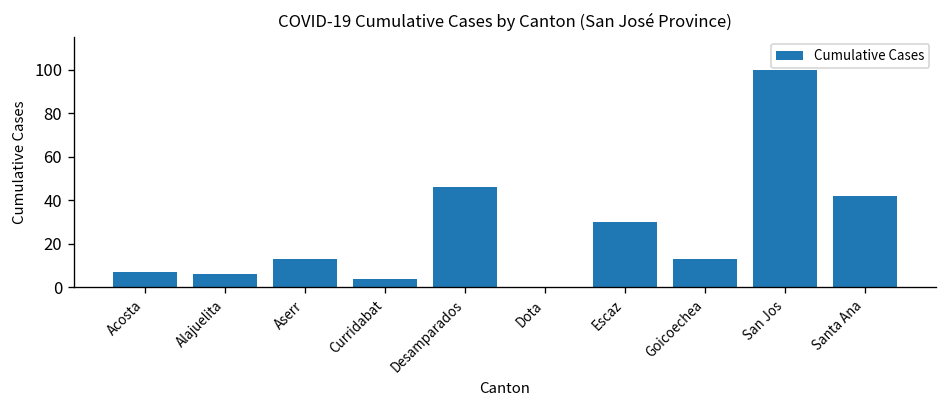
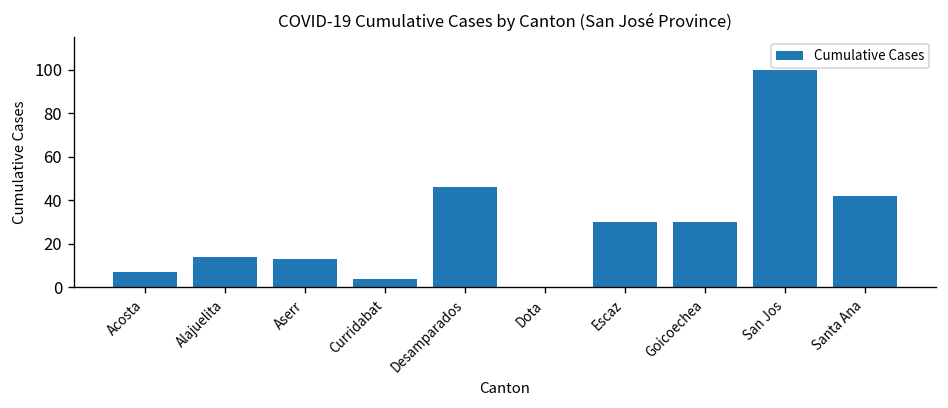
  {
    "Acosta": 7,
-   "Alajuelita": 6,
+   "Alajuelita": 14,
    "Aserr": 13,
    "Curridabat": 4,
    "Desamparados": 46,
    "Dota": 0,
    "Escaz": 30,
-   "Goicoechea": 13,
+   "Goicoechea": 30,
    "San Jos": 100,
    "Santa Ana": 42
  }
